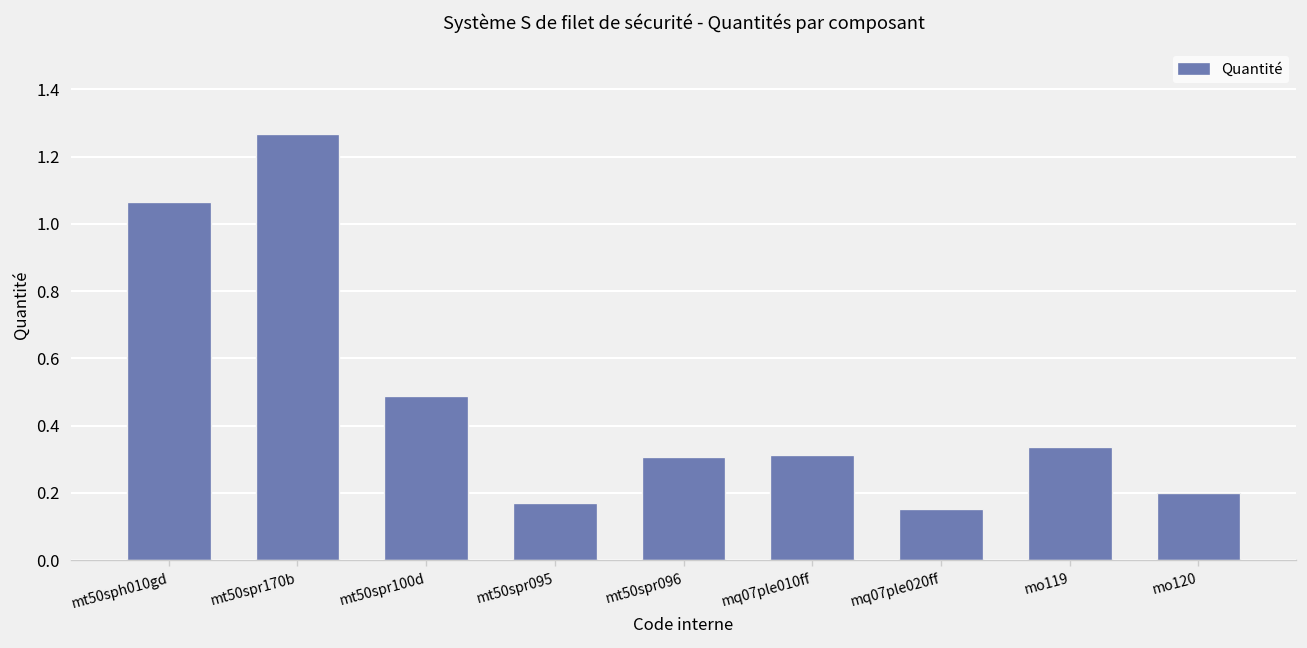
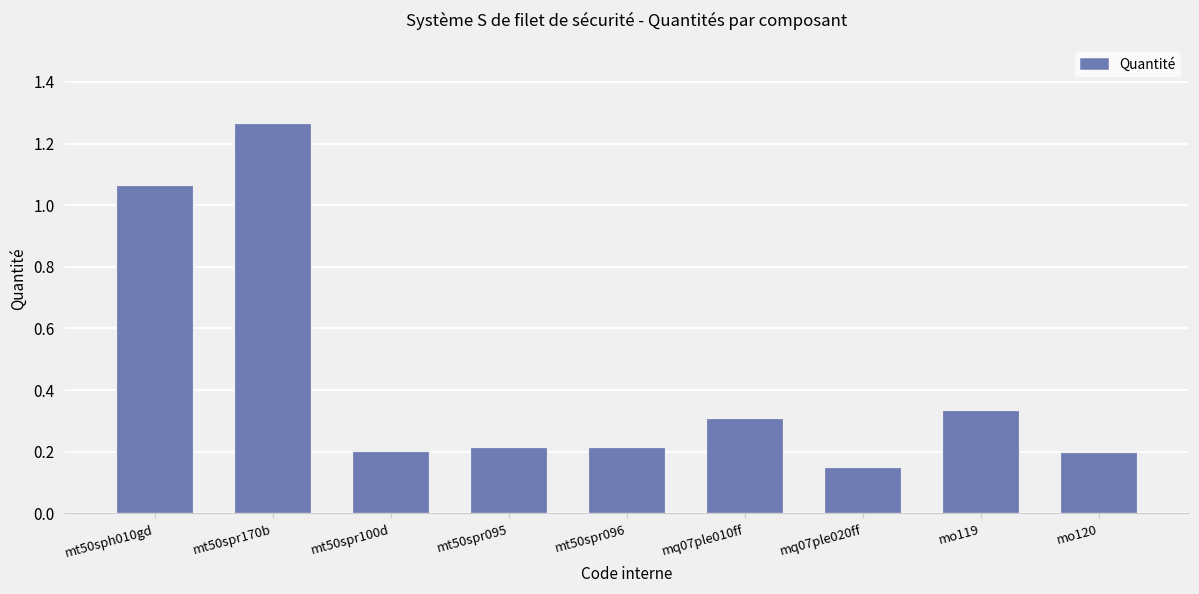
  {
    "mt50sph010gd": 1.06,
    "mt50spr170b": 1.27,
-   "mt50spr100d": 0.49,
-   "mt50spr095": 0.17,
-   "mt50spr096": 0.31,
+   "mt50spr100d": 0.20,
+   "mt50spr095": 0.22,
+   "mt50spr096": 0.22,
    "mq07ple010ff": 0.31,
    "mq07ple020ff": 0.15,
    "mo119": 0.34,
    "mo120": 0.20
  }
